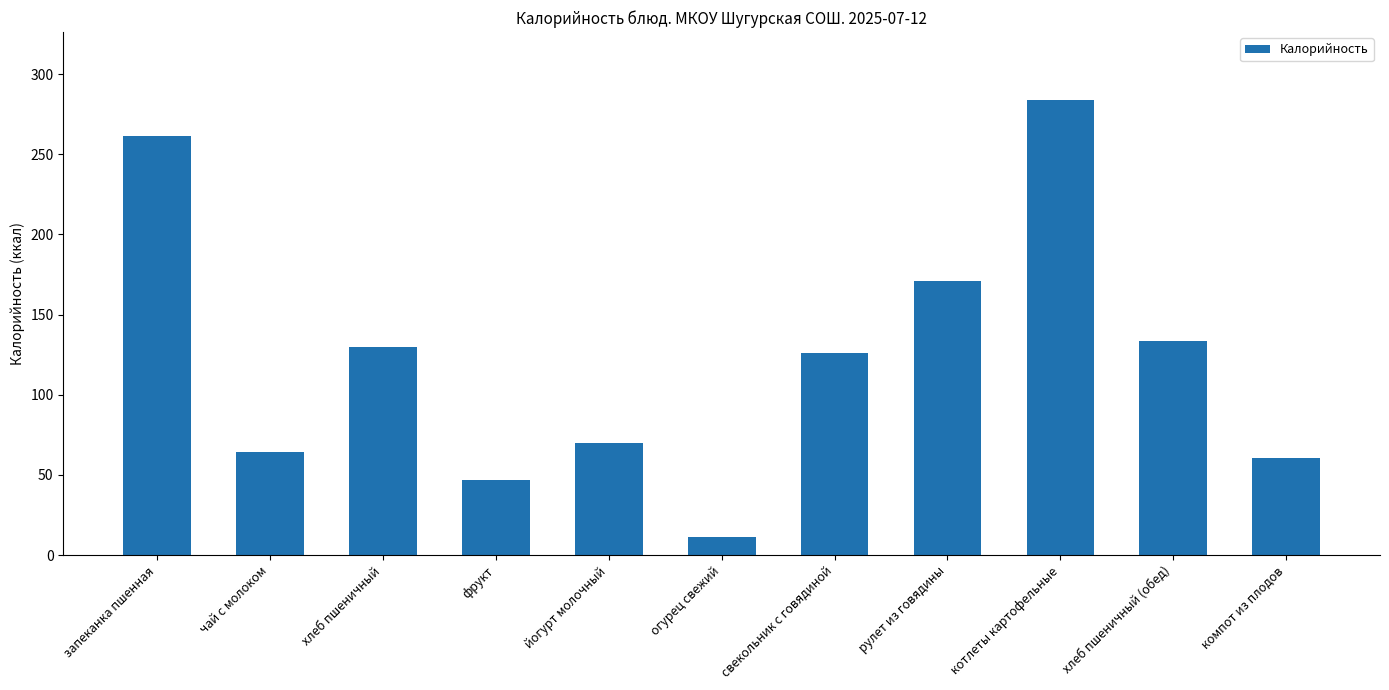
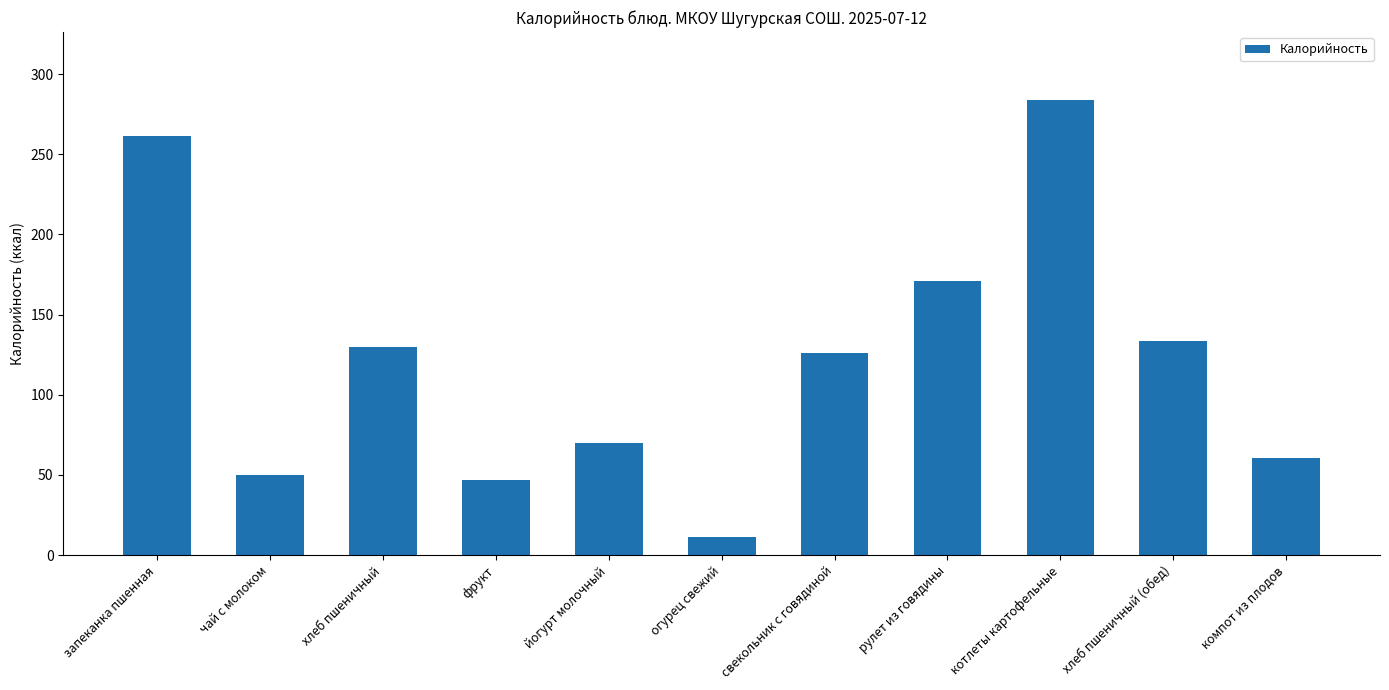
  {
    "запеканка пшенная": 261,
-   "чай с молоком": 64,
+   "чай с молоком": 50,
    "хлеб пшеничный": 130,
    "фрукт": 47,
    "йогурт молочный": 70,
    "огурец свежий": 11,
    "свекольник с говядиной": 126,
    "рулет из говядины": 171,
    "котлеты картофельные": 284,
    "хлеб пшеничный (обед)": 134,
    "компот из плодов": 61
  }
